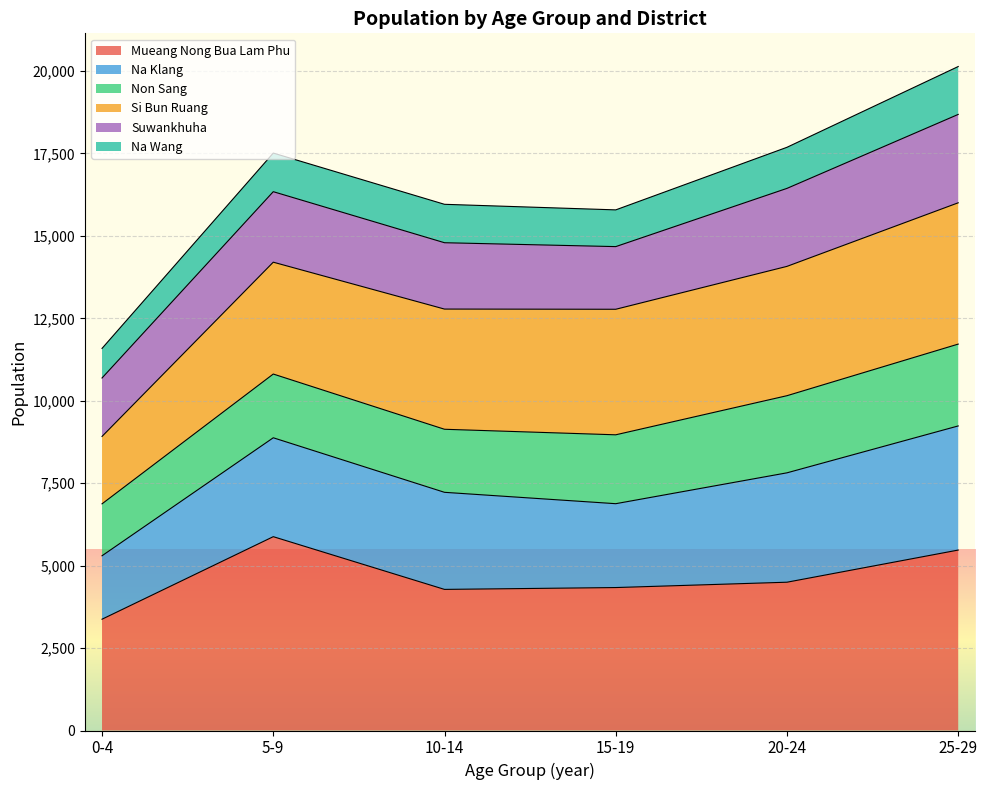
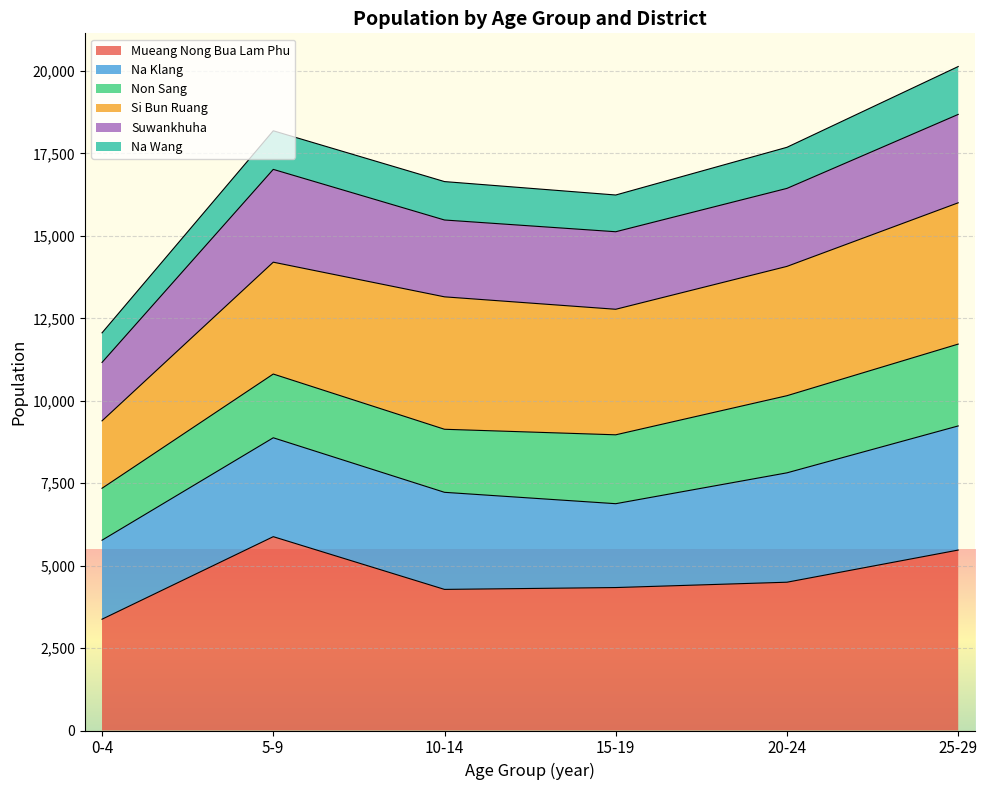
  {
    "Mueang Nong Bua Lam Phu": {
      "0-4": "3,400",
      "5-9": "5,900",
      "10-14": "4,300",
      "15-19": "4,300",
      "20-24": "4,500",
      "25-29": "5,500"
    },
    "Na Klang": {
-     "0-4": "1,900",
+     "0-4": "2,400",
      "5-9": "3,000",
      "10-14": "2,900",
      "15-19": "2,500",
      "20-24": "3,300",
      "25-29": "3,800"
    },
    "Si Bun Ruang": {
      "0-4": "2,000",
      "5-9": "3,400",
-     "10-14": "3,600",
+     "10-14": "4,000",
      "15-19": "3,800",
      "20-24": "3,900",
      "25-29": "4,300"
    },
    "Suwankhuha": {
      "0-4": "1,800",
-     "5-9": "2,100",
-     "10-14": "2,000",
-     "15-19": "1,900",
+     "5-9": "2,800",
+     "10-14": "2,300",
+     "15-19": "2,400",
      "20-24": "2,400",
      "25-29": "2,700"
    }
  }
